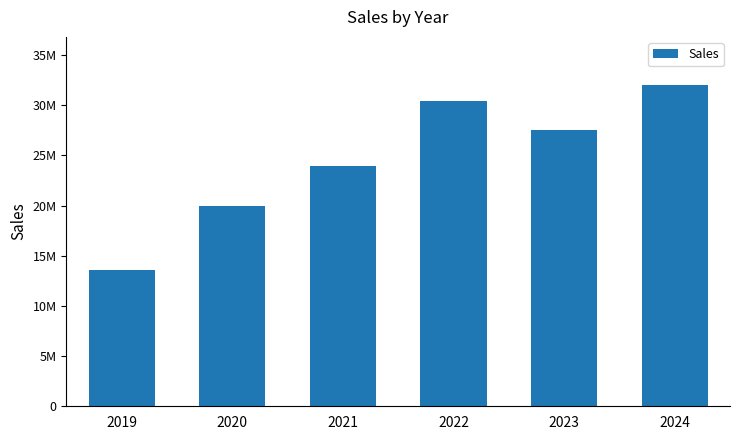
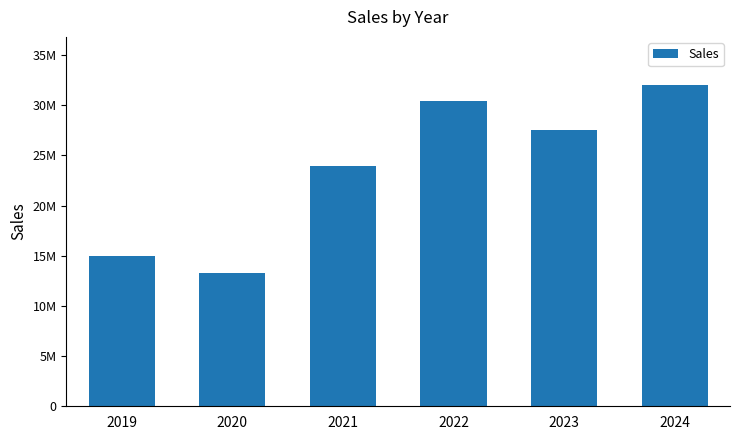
  {
-   "2019": 13500000,
-   "2020": 20000000,
+   "2019": 15000000,
+   "2020": 13300000,
    "2021": 23900000,
    "2022": 30500000,
    "2023": 27500000,
    "2024": 32000000
  }
